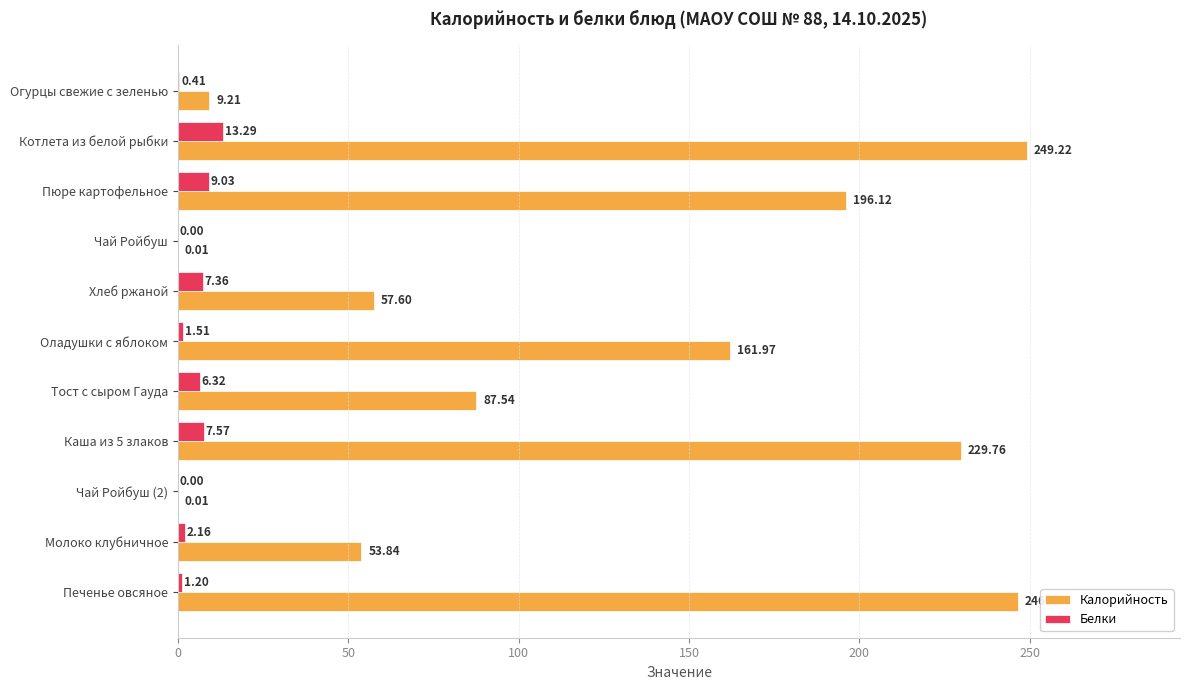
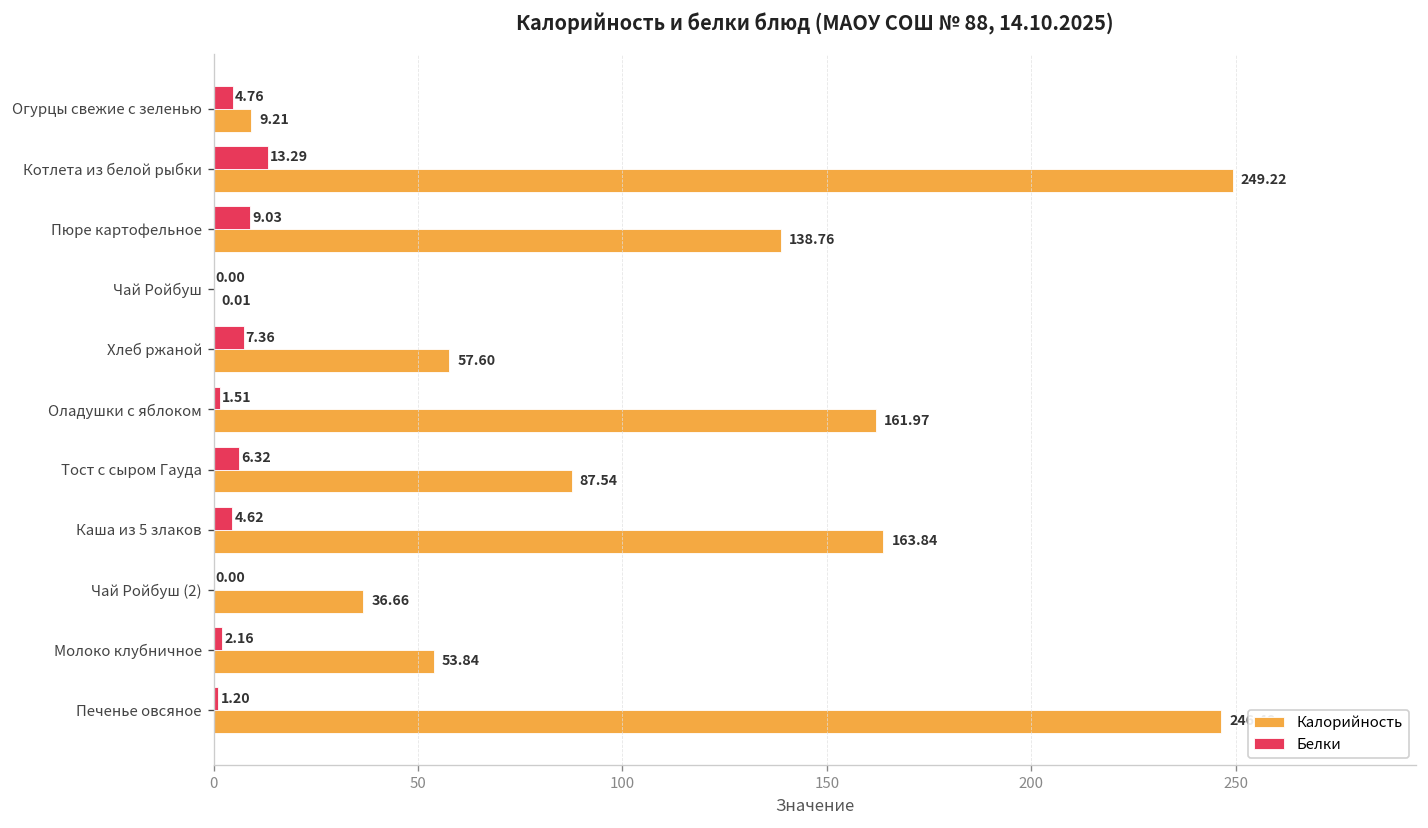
  {
    "Калорийность": {
      "Огурцы свежие с зеленью": 9.21,
      "Котлета из белой рыбки": 249.22,
-     "Пюре картофельное": 196.12,
+     "Пюре картофельное": 138.76,
      "Чай Ройбуш": 0.01,
      "Хлеб ржаной": 57.60,
      "Оладушки с яблоком": 161.97,
      "Тост с сыром Гауда": 87.54,
-     "Каша из 5 злаков": 229.76,
-     "Чай Ройбуш (2)": 0.01,
+     "Каша из 5 злаков": 163.84,
+     "Чай Ройбуш (2)": 36.66,
      "Молоко клубничное": 53.84
    },
    "Белки": {
-     "Огурцы свежие с зеленью": 0.41,
+     "Огурцы свежие с зеленью": 4.76,
      "Котлета из белой рыбки": 13.29,
      "Пюре картофельное": 9.03,
      "Чай Ройбуш": 0.00,
      "Хлеб ржаной": 7.36,
      "Оладушки с яблоком": 1.51,
      "Тост с сыром Гауда": 6.32,
-     "Каша из 5 злаков": 7.57,
+     "Каша из 5 злаков": 4.62,
      "Чай Ройбуш (2)": 0.00,
      "Молоко клубничное": 2.16,
      "Печенье овсяное": 1.20
    }
  }
